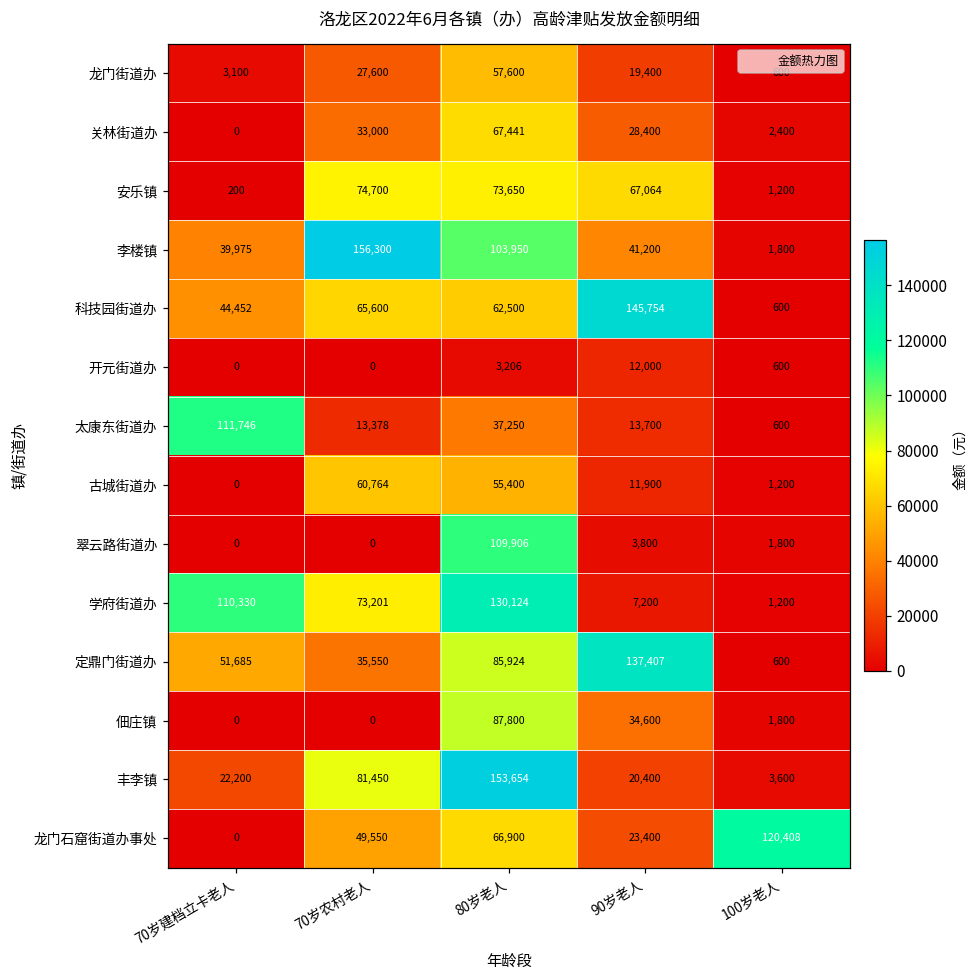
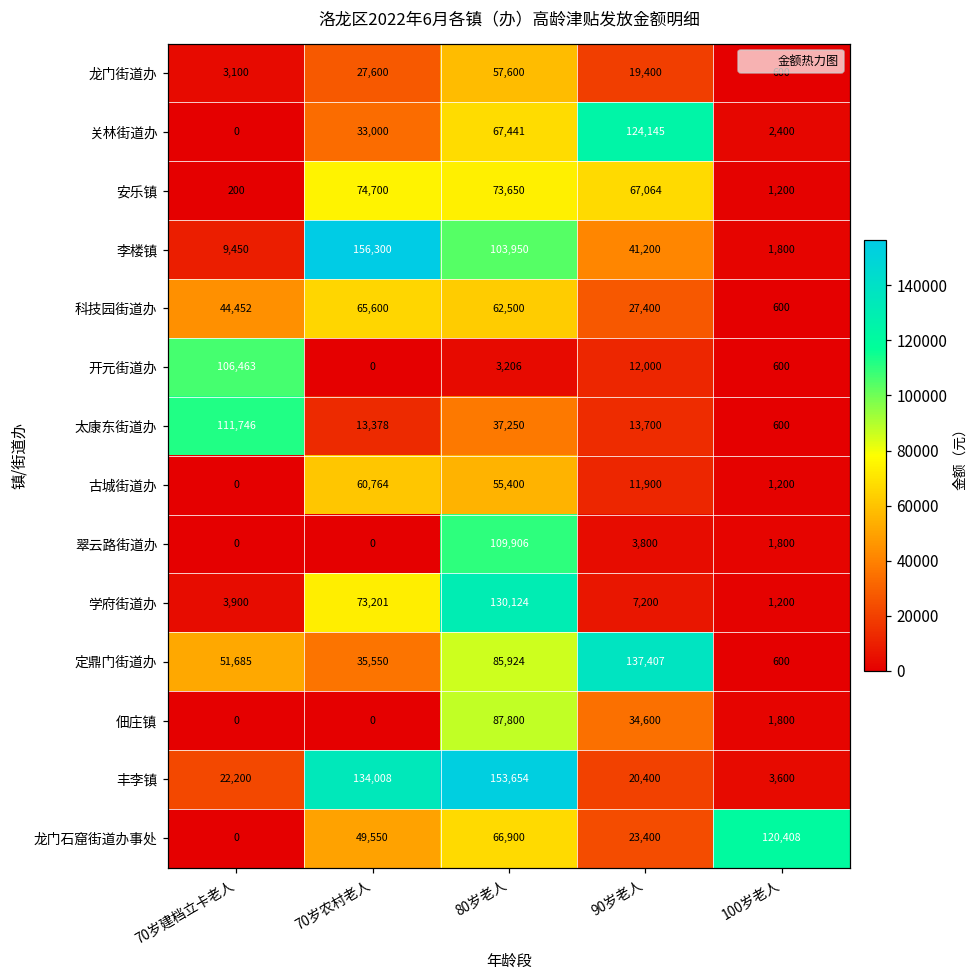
  {
    "龙门街道办": {
      "70岁建档立卡老人": "3,100",
      "70岁农村老人": "27,600",
      "80岁老人": "57,600",
      "90岁老人": "19,400"
    },
    "关林街道办": {
      "70岁建档立卡老人": "0",
      "70岁农村老人": "33,000",
      "80岁老人": "67,441",
-     "90岁老人": "28,400",
+     "90岁老人": "124,145",
      "100岁老人": "2,400"
    },
    "安乐镇": {
      "70岁建档立卡老人": "200",
      "70岁农村老人": "74,700",
      "80岁老人": "73,650",
      "90岁老人": "67,064",
      "100岁老人": "1,200"
    },
    "李楼镇": {
-     "70岁建档立卡老人": "39,975",
+     "70岁建档立卡老人": "9,450",
      "70岁农村老人": "156,300",
      "80岁老人": "103,950",
      "90岁老人": "41,200",
      "100岁老人": "1,800"
    },
    "科技园街道办": {
      "70岁建档立卡老人": "44,452",
      "70岁农村老人": "65,600",
      "80岁老人": "62,500",
-     "90岁老人": "145,754",
+     "90岁老人": "27,400",
      "100岁老人": "600"
    },
    "开元街道办": {
-     "70岁建档立卡老人": "0",
+     "70岁建档立卡老人": "106,463",
      "70岁农村老人": "0",
      "80岁老人": "3,206",
      "90岁老人": "12,000",
      "100岁老人": "600"
    },
    "太康东街道办": {
      "70岁建档立卡老人": "111,746",
      "70岁农村老人": "13,378",
      "80岁老人": "37,250",
      "90岁老人": "13,700",
      "100岁老人": "600"
    },
    "古城街道办": {
      "70岁建档立卡老人": "0",
      "70岁农村老人": "60,764",
      "80岁老人": "55,400",
      "90岁老人": "11,900",
      "100岁老人": "1,200"
    },
    "翠云路街道办": {
      "70岁建档立卡老人": "0",
      "70岁农村老人": "0",
      "80岁老人": "109,906",
      "90岁老人": "3,800",
      "100岁老人": "1,800"
    },
    "学府街道办": {
-     "70岁建档立卡老人": "110,330",
+     "70岁建档立卡老人": "3,900",
      "70岁农村老人": "73,201",
      "80岁老人": "130,124",
      "90岁老人": "7,200",
      "100岁老人": "1,200"
    },
    "定鼎门街道办": {
      "70岁建档立卡老人": "51,685",
      "70岁农村老人": "35,550",
      "80岁老人": "85,924",
      "90岁老人": "137,407",
      "100岁老人": "600"
    },
    "佃庄镇": {
      "70岁建档立卡老人": "0",
      "70岁农村老人": "0",
      "80岁老人": "87,800",
      "90岁老人": "34,600",
      "100岁老人": "1,800"
    },
    "丰李镇": {
      "70岁建档立卡老人": "22,200",
-     "70岁农村老人": "81,450",
+     "70岁农村老人": "134,008",
      "80岁老人": "153,654",
      "90岁老人": "20,400",
      "100岁老人": "3,600"
    },
    "龙门石窟街道办事处": {
      "70岁建档立卡老人": "0",
      "70岁农村老人": "49,550",
      "80岁老人": "66,900",
      "90岁老人": "23,400",
      "100岁老人": "120,408"
    }
  }
